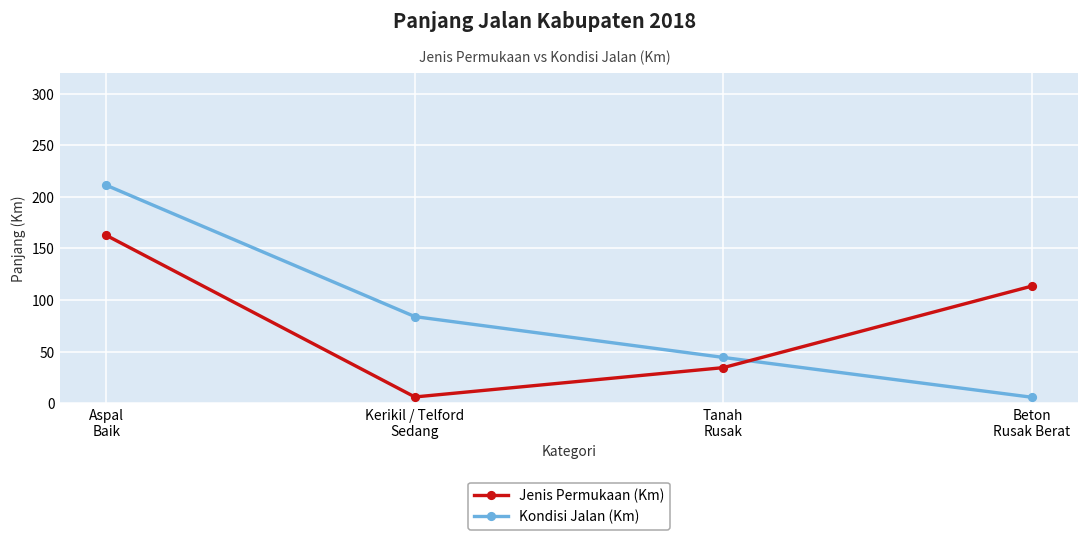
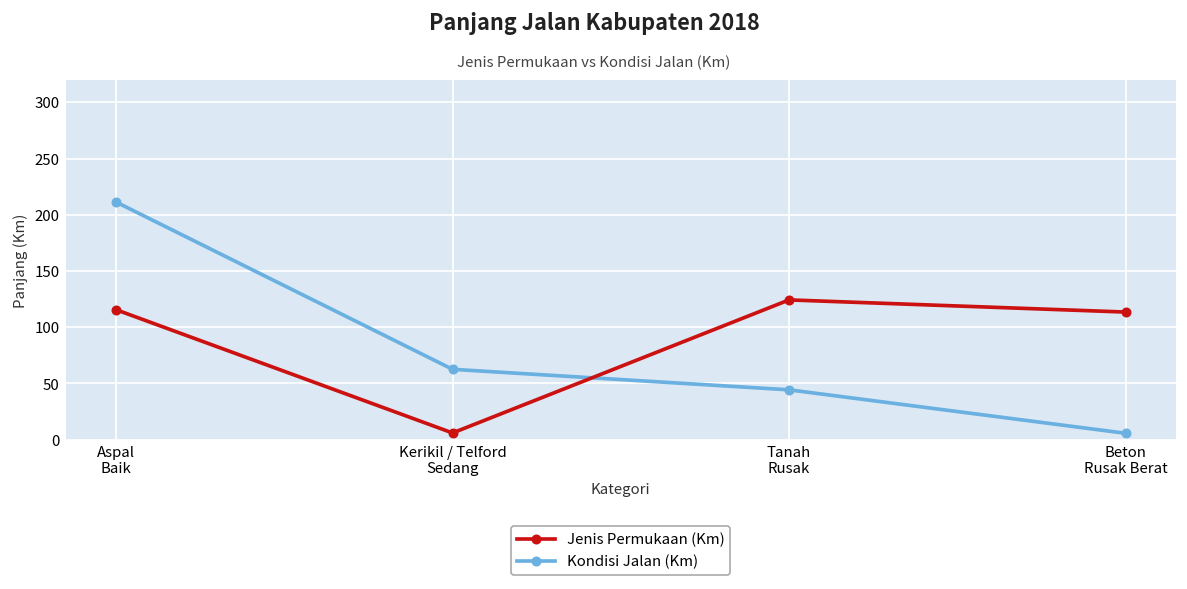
  {
    "Jenis Permukaan (Km)": {
-     "Aspal Baik": 160,
+     "Aspal Baik": 120,
      "Kerikil / Telford Sedang": 10,
-     "Tanah Rusak": 30,
+     "Tanah Rusak": 120,
      "Beton Rusak Berat": 110
    },
    "Kondisi Jalan (Km)": {
      "Aspal Baik": 210,
-     "Kerikil / Telford Sedang": 80,
+     "Kerikil / Telford Sedang": 60,
      "Tanah Rusak": 40,
      "Beton Rusak Berat": 10
    }
  }
